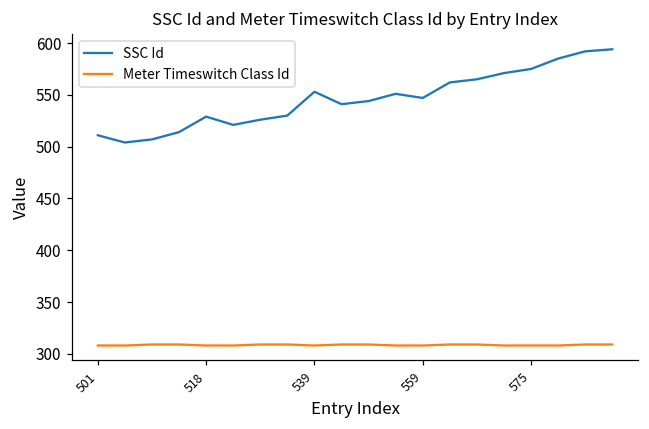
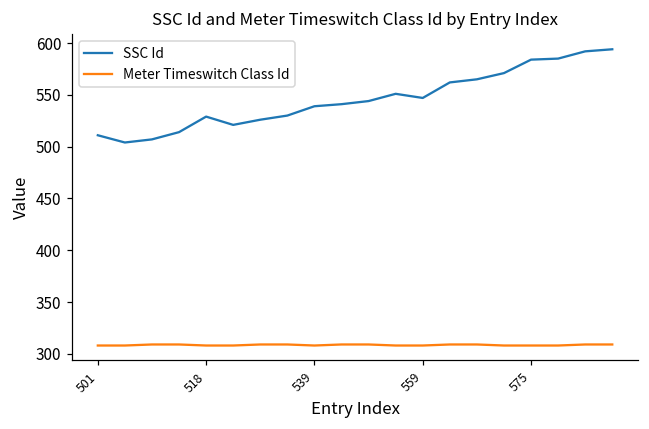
  {
    "SSC Id": {
      "501": 510,
      "518": 530,
-     "539": 550,
+     "539": 540,
      "559": 550,
-     "575": 575
+     "575": 584
    },
    "Meter Timeswitch Class Id": {
      "501": 310,
      "518": 310,
      "539": 310,
      "559": 310,
      "575": 310
    }
  }
